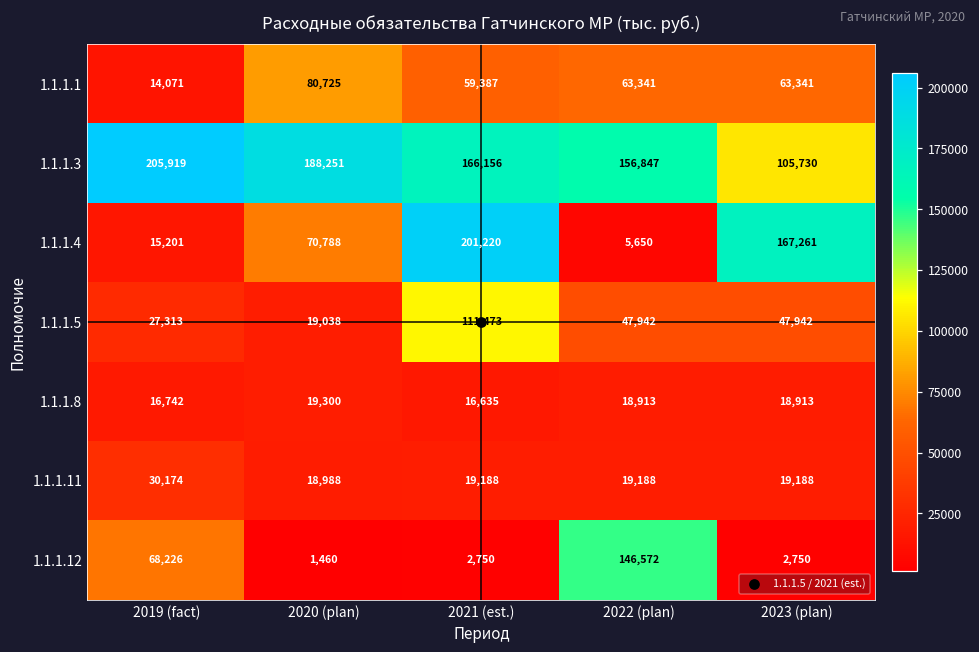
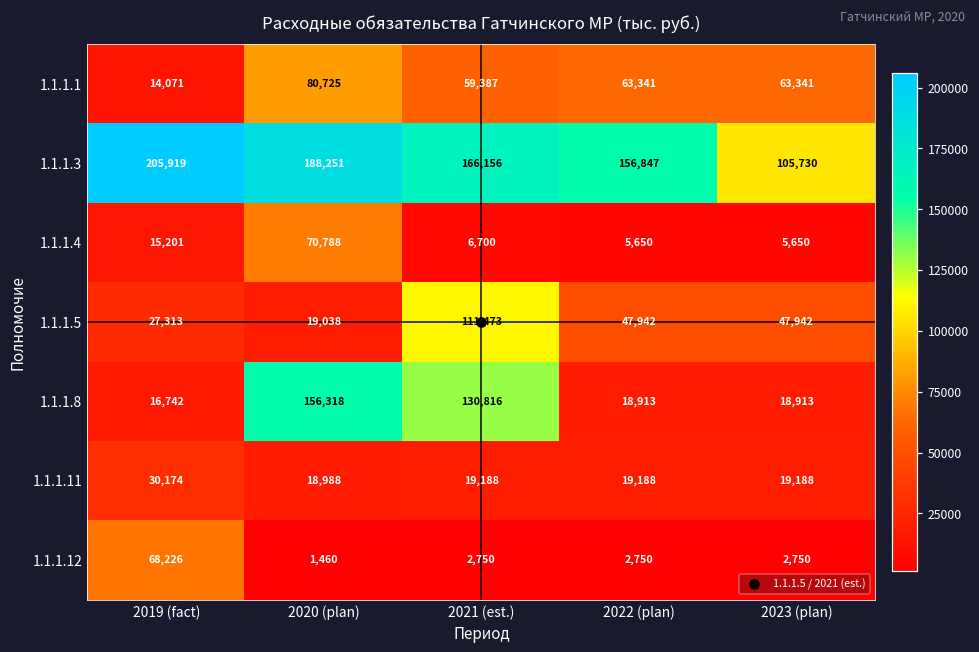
  {
    "1.1.1.1": {
      "2019 (fact)": "14,071",
      "2020 (plan)": "80,725",
      "2021 (est.)": "59,387",
      "2022 (plan)": "63,341",
      "2023 (plan)": "63,341"
    },
    "1.1.1.3": {
      "2019 (fact)": "205,919",
      "2020 (plan)": "188,251",
      "2021 (est.)": "166,156",
      "2022 (plan)": "156,847",
      "2023 (plan)": "105,730"
    },
    "1.1.1.4": {
      "2019 (fact)": "15,201",
      "2020 (plan)": "70,788",
-     "2021 (est.)": "201,220",
+     "2021 (est.)": "6,700",
      "2022 (plan)": "5,650",
-     "2023 (plan)": "167,261"
+     "2023 (plan)": "5,650"
    },
    "1.1.1.5": {
      "2019 (fact)": "27,313",
      "2020 (plan)": "19,038",
      "2022 (plan)": "47,942",
      "2023 (plan)": "47,942"
    },
    "1.1.1.8": {
      "2019 (fact)": "16,742",
-     "2020 (plan)": "19,300",
-     "2021 (est.)": "16,635",
+     "2020 (plan)": "156,318",
+     "2021 (est.)": "130,816",
      "2022 (plan)": "18,913",
      "2023 (plan)": "18,913"
    },
    "1.1.1.11": {
      "2019 (fact)": "30,174",
      "2020 (plan)": "18,988",
      "2021 (est.)": "19,188",
      "2022 (plan)": "19,188",
      "2023 (plan)": "19,188"
    },
    "1.1.1.12": {
      "2019 (fact)": "68,226",
      "2020 (plan)": "1,460",
      "2021 (est.)": "2,750",
-     "2022 (plan)": "146,572",
+     "2022 (plan)": "2,750",
      "2023 (plan)": "2,750"
    }
  }
